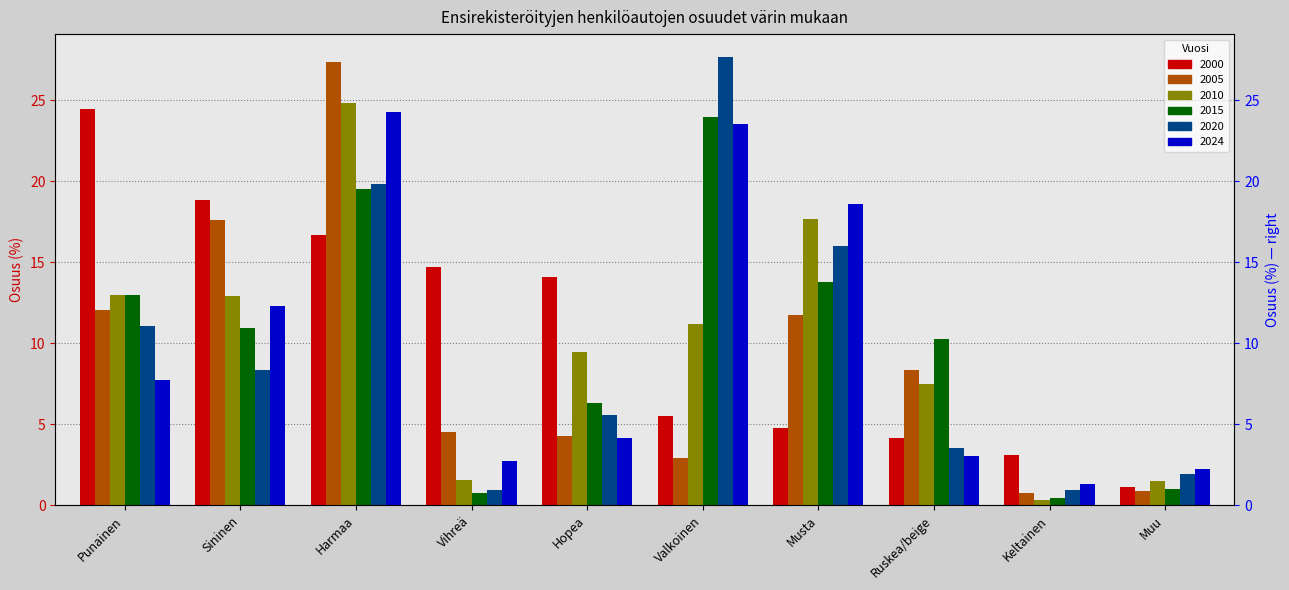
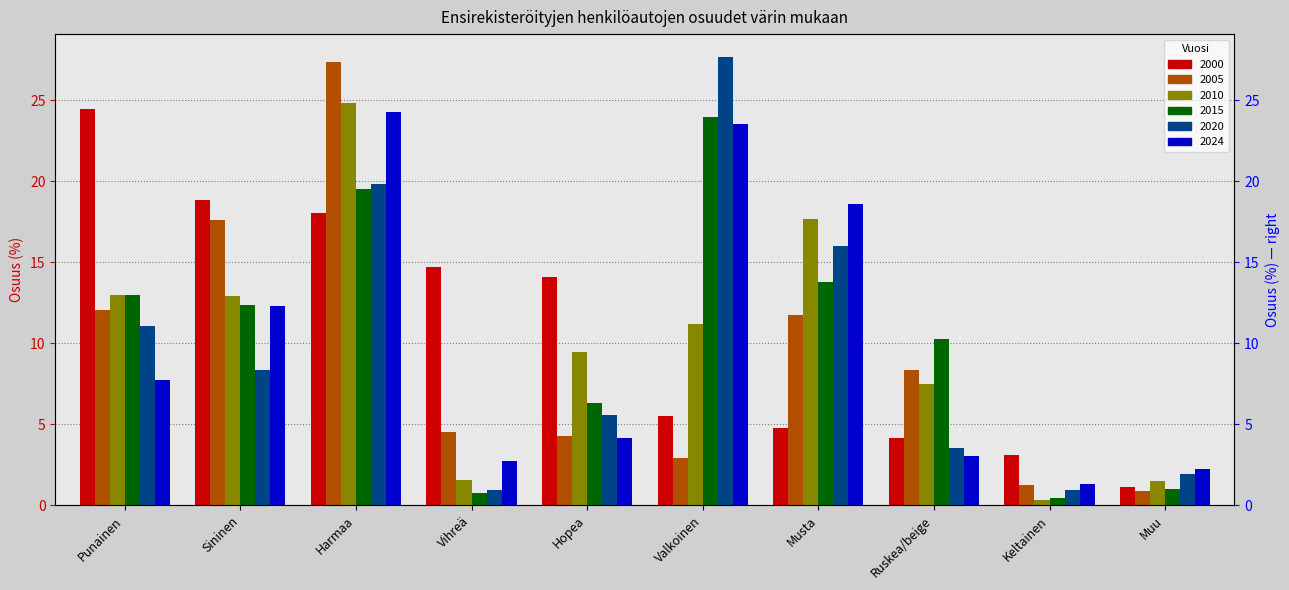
  {
    "2000": {
      "Punainen": 24.4,
      "Sininen": 18.8,
-     "Harmaa": 16.7,
+     "Harmaa": 18.0,
      "Vihreä": 14.7,
      "Hopea": 14.1,
      "Valkoinen": 5.5,
      "Musta": 4.8,
      "Ruskea/beige": 4.2,
      "Keltainen": 3.1,
      "Muu": 1.1
    },
    "2005": {
      "Punainen": 12.1,
      "Sininen": 17.6,
      "Harmaa": 27.4,
      "Vihreä": 4.6,
      "Hopea": 4.3,
      "Valkoinen": 3.0,
      "Musta": 11.8,
      "Ruskea/beige": 8.3,
-     "Keltainen": 0.8,
+     "Keltainen": 1.3,
      "Muu": 0.9
    },
    "2010": {
      "Punainen": 13.0,
      "Sininen": 12.9,
      "Harmaa": 24.8,
      "Vihreä": 1.6,
      "Hopea": 9.5,
      "Valkoinen": 11.2,
      "Musta": 17.7,
      "Ruskea/beige": 7.5,
      "Keltainen": 0.3,
      "Muu": 1.5
    },
    "2015": {
      "Punainen": 13.0,
-     "Sininen": 10.9,
+     "Sininen": 12.4,
      "Harmaa": 19.5,
      "Vihreä": 0.7,
      "Hopea": 6.3,
      "Valkoinen": 24.0,
      "Musta": 13.8,
      "Ruskea/beige": 10.2,
      "Keltainen": 0.5,
      "Muu": 1.0
    },
    "2020": {
      "Punainen": 11.1,
      "Sininen": 8.4,
      "Harmaa": 19.9,
      "Vihreä": 0.9,
      "Hopea": 5.6,
      "Valkoinen": 27.7,
      "Musta": 16.0,
      "Ruskea/beige": 3.6,
      "Keltainen": 0.9,
      "Muu": 1.9
    },
    "2024": {
      "Punainen": 7.8,
      "Sininen": 12.3,
      "Harmaa": 24.3,
      "Vihreä": 2.8,
      "Hopea": 4.2,
      "Valkoinen": 23.5,
      "Musta": 18.6,
      "Ruskea/beige": 3.0,
      "Keltainen": 1.3,
      "Muu": 2.2
    }
  }
